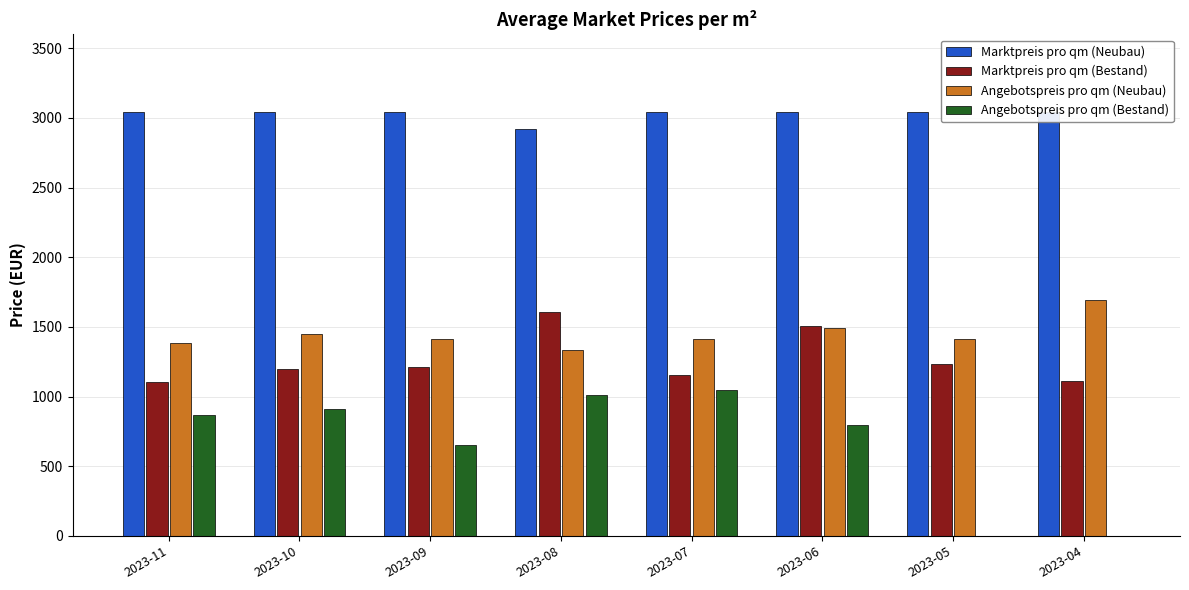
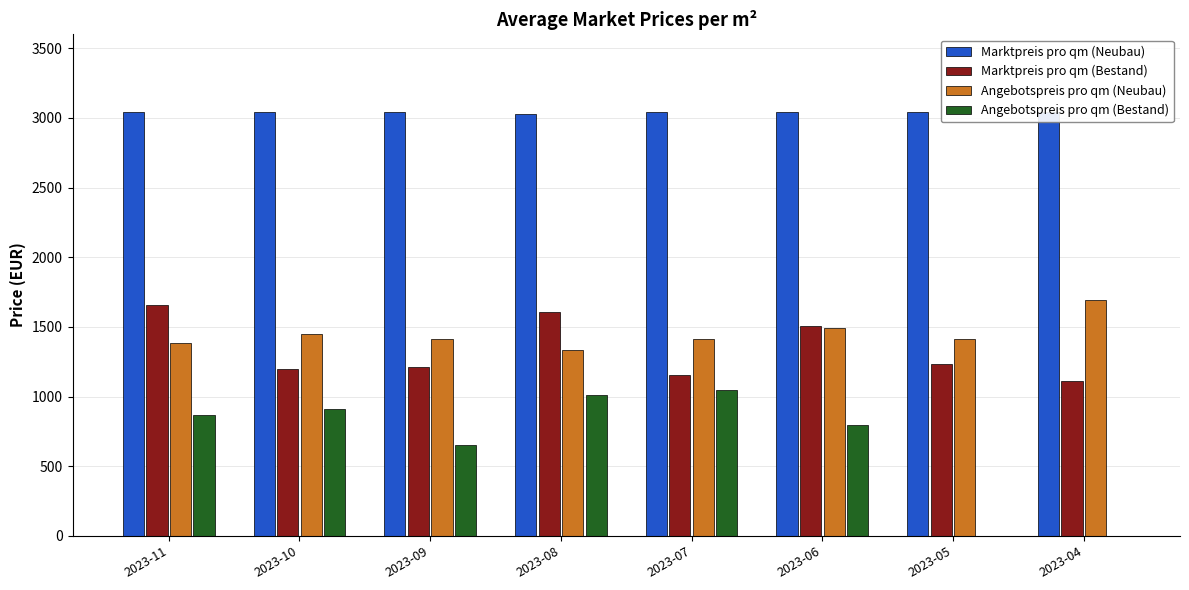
  {
    "Marktpreis pro qm (Neubau)": {
      "2023-11": 3040,
      "2023-10": 3040,
      "2023-09": 3040,
-     "2023-08": 2920,
+     "2023-08": 3020,
      "2023-07": 3040,
      "2023-06": 3040,
      "2023-05": 3040
    },
    "Marktpreis pro qm (Bestand)": {
-     "2023-11": 1100,
+     "2023-11": 1660,
      "2023-10": 1200,
      "2023-09": 1210,
      "2023-08": 1610,
      "2023-07": 1150,
      "2023-06": 1510,
      "2023-05": 1230,
      "2023-04": 1110
    },
    "Angebotspreis pro qm (Neubau)": {
      "2023-11": 1390,
      "2023-10": 1450,
      "2023-09": 1410,
      "2023-08": 1330,
      "2023-07": 1410,
      "2023-06": 1490,
      "2023-05": 1410,
      "2023-04": 1690
    },
    "Angebotspreis pro qm (Bestand)": {
      "2023-11": 860,
      "2023-10": 910,
      "2023-09": 650,
      "2023-08": 1010,
      "2023-07": 1050,
      "2023-06": 800,
      "2023-05": 0,
      "2023-04": 0
    }
  }
